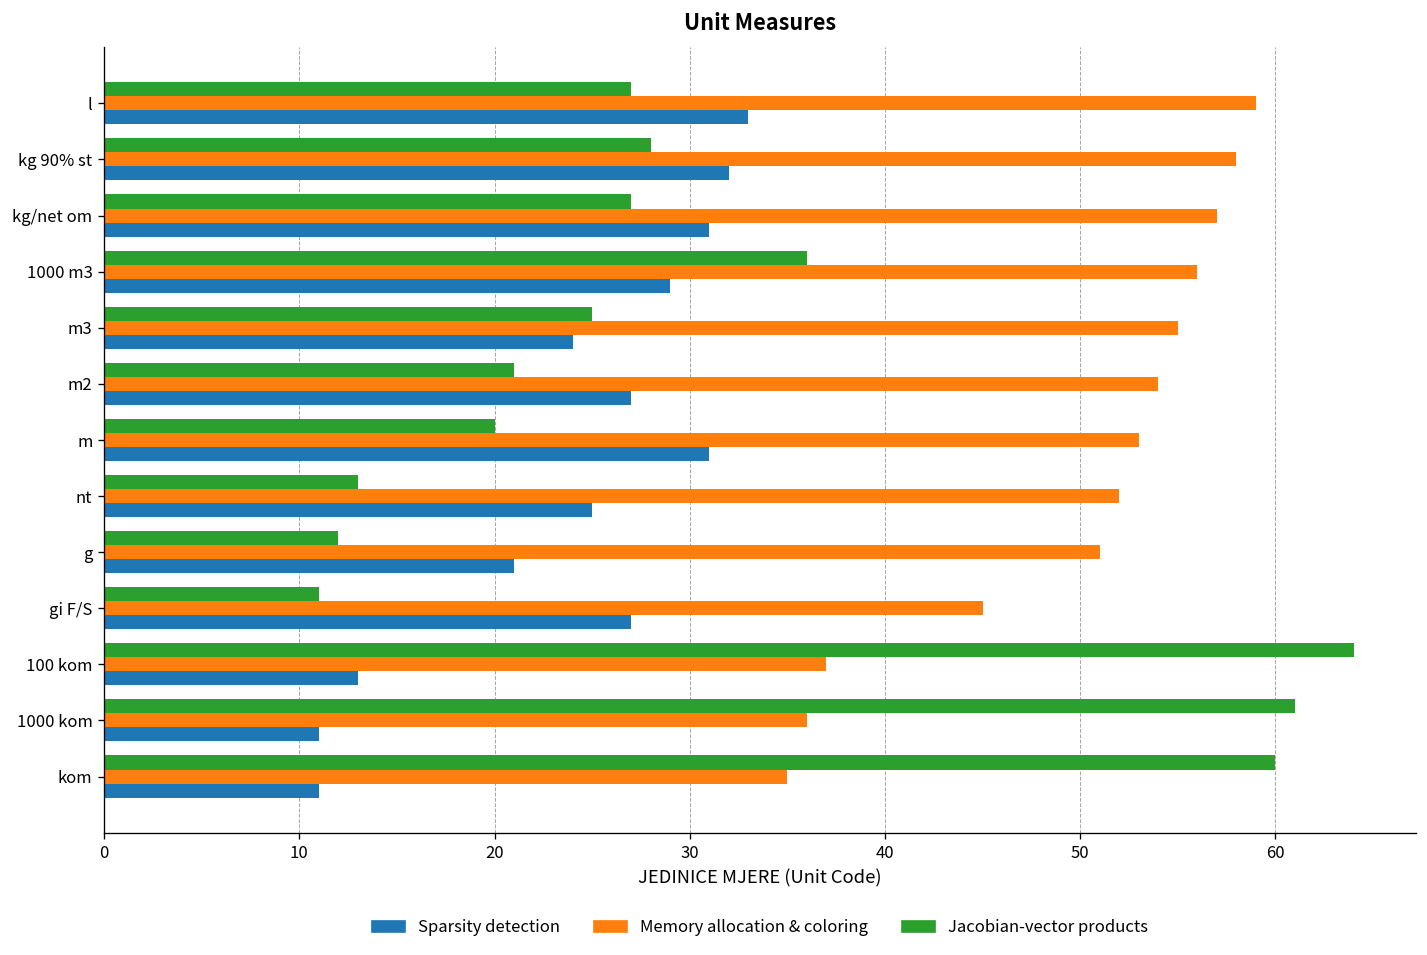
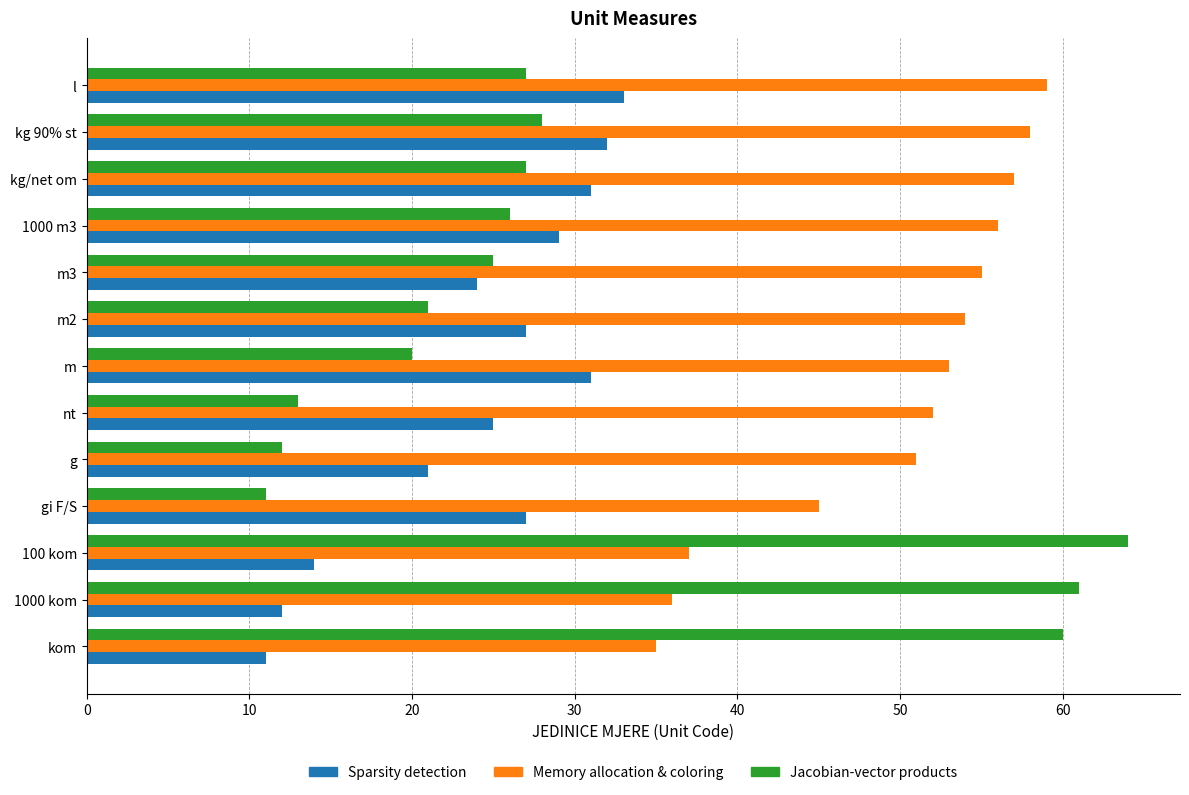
  {
    "Sparsity detection": {
      "l": 33,
      "kg 90% st": 32,
      "kg/net om": 31,
      "1000 m3": 29,
      "m3": 24,
      "m2": 27,
      "m": 31,
      "nt": 25,
      "g": 21,
      "gi F/S": 27,
-     "100 kom": 13,
-     "1000 kom": 11,
+     "100 kom": 14,
+     "1000 kom": 12,
      "kom": 11
    },
    "Memory allocation & coloring": {
      "l": 59,
      "kg 90% st": 58,
      "kg/net om": 57,
      "1000 m3": 56,
      "m3": 55,
      "m2": 54,
      "m": 53,
      "nt": 52,
      "g": 51,
      "gi F/S": 45,
      "100 kom": 37,
      "1000 kom": 36,
      "kom": 35
    },
    "Jacobian-vector products": {
      "l": 27,
      "kg 90% st": 28,
      "kg/net om": 27,
-     "1000 m3": 36,
+     "1000 m3": 26,
      "m3": 25,
      "m2": 21,
      "m": 20,
      "nt": 13,
      "g": 12,
      "gi F/S": 11,
      "100 kom": 64,
      "1000 kom": 61,
      "kom": 60
    }
  }
